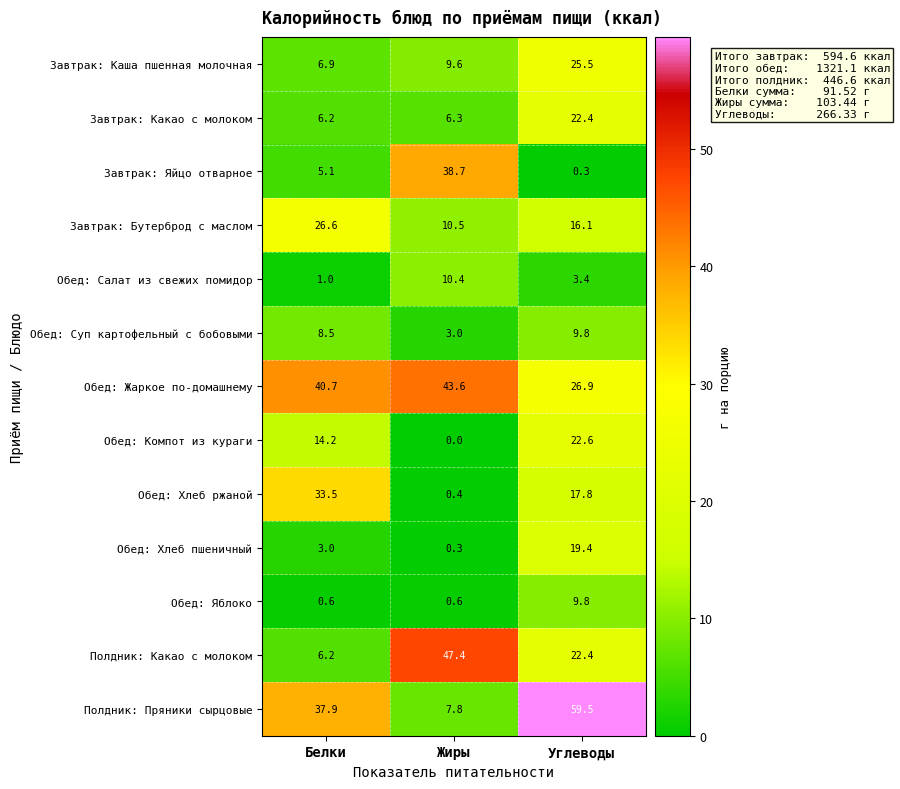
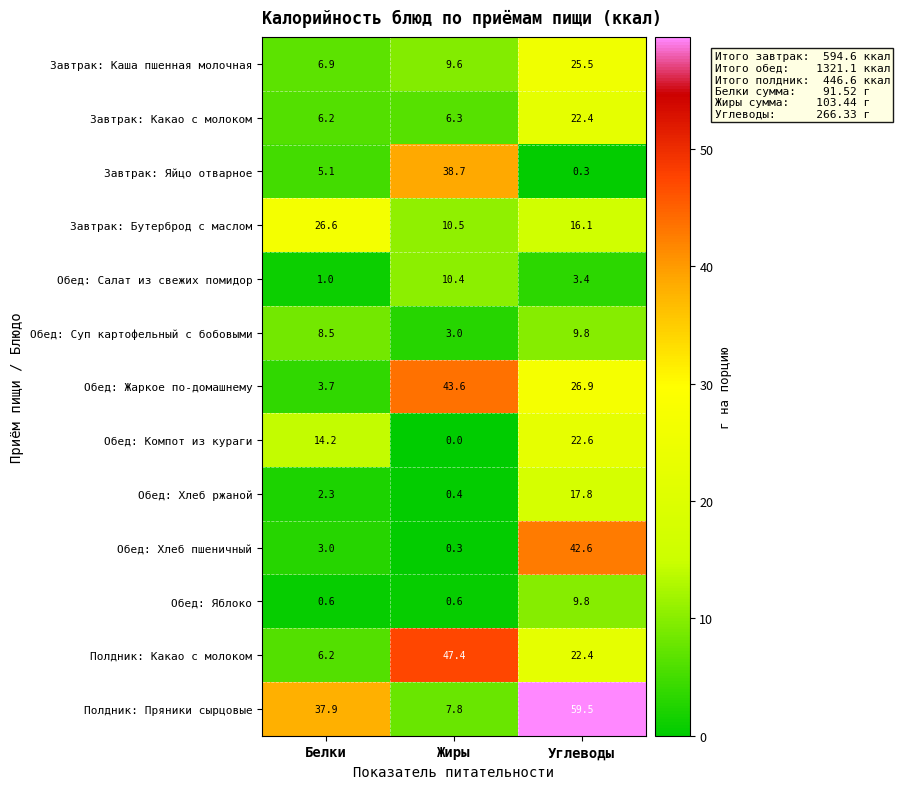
  {
    "Завтрак: Каша пшенная молочная": {
      "Белки": 6.9,
      "Жиры": 9.6,
      "Углеводы": 25.5
    },
    "Завтрак: Какао с молоком": {
      "Белки": 6.2,
      "Жиры": 6.3,
      "Углеводы": 22.4
    },
    "Завтрак: Яйцо отварное": {
      "Белки": 5.1,
      "Жиры": 38.7,
      "Углеводы": 0.3
    },
    "Завтрак: Бутерброд с маслом": {
      "Белки": 26.6,
      "Жиры": 10.5,
      "Углеводы": 16.1
    },
    "Обед: Салат из свежих помидор": {
      "Белки": 1.0,
      "Жиры": 10.4,
      "Углеводы": 3.4
    },
    "Обед: Суп картофельный с бобовыми": {
      "Белки": 8.5,
      "Жиры": 3.0,
      "Углеводы": 9.8
    },
    "Обед: Жаркое по-домашнему": {
-     "Белки": 40.7,
+     "Белки": 3.7,
      "Жиры": 43.6,
      "Углеводы": 26.9
    },
    "Обед: Компот из кураги": {
      "Белки": 14.2,
      "Жиры": 0.0,
      "Углеводы": 22.6
    },
    "Обед: Хлеб ржаной": {
-     "Белки": 33.5,
+     "Белки": 2.3,
      "Жиры": 0.4,
      "Углеводы": 17.8
    },
    "Обед: Хлеб пшеничный": {
      "Белки": 3.0,
      "Жиры": 0.3,
-     "Углеводы": 19.4
+     "Углеводы": 42.6
    },
    "Обед: Яблоко": {
      "Белки": 0.6,
      "Жиры": 0.6,
      "Углеводы": 9.8
    },
    "Полдник: Какао с молоком": {
      "Белки": 6.2,
      "Жиры": 47.4,
      "Углеводы": 22.4
    },
    "Полдник: Пряники сырцовые": {
      "Белки": 37.9,
      "Жиры": 7.8,
      "Углеводы": 59.5
    }
  }
